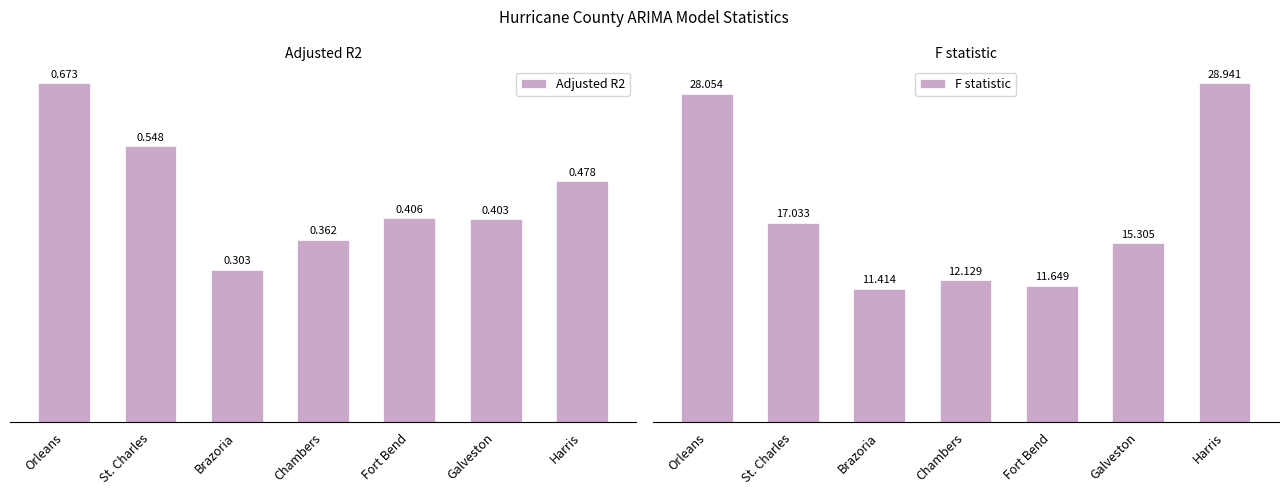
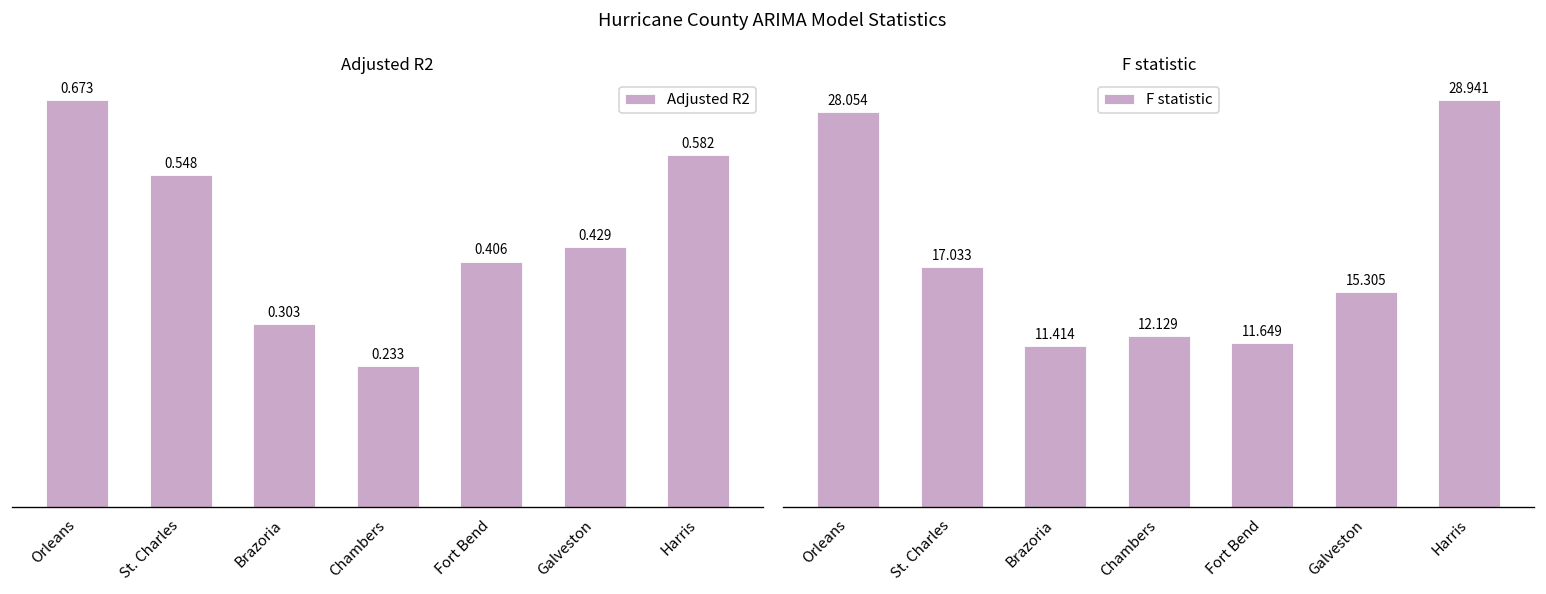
  {
    "Adjusted R2": {
      "Orleans": 0.673,
      "St. Charles": 0.548,
      "Brazoria": 0.303,
-     "Chambers": 0.362,
+     "Chambers": 0.233,
      "Fort Bend": 0.406,
-     "Galveston": 0.403,
-     "Harris": 0.478
+     "Galveston": 0.429,
+     "Harris": 0.582
    },
    "F statistic": {
      "Orleans": 28.054,
      "St. Charles": 17.033,
      "Brazoria": 11.414,
      "Chambers": 12.129,
      "Fort Bend": 11.649,
      "Galveston": 15.305,
      "Harris": 28.941
    }
  }
